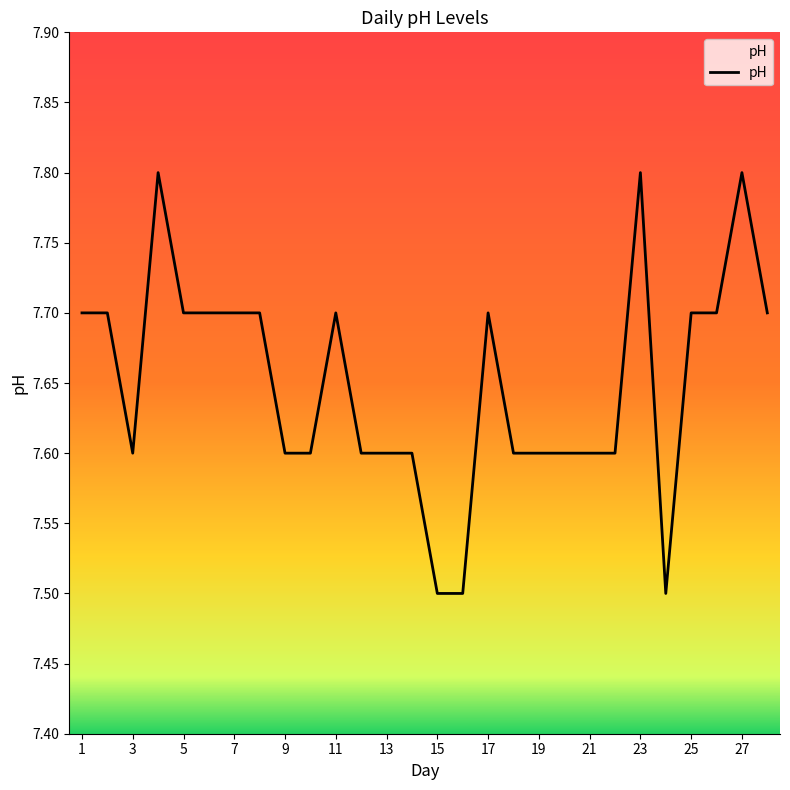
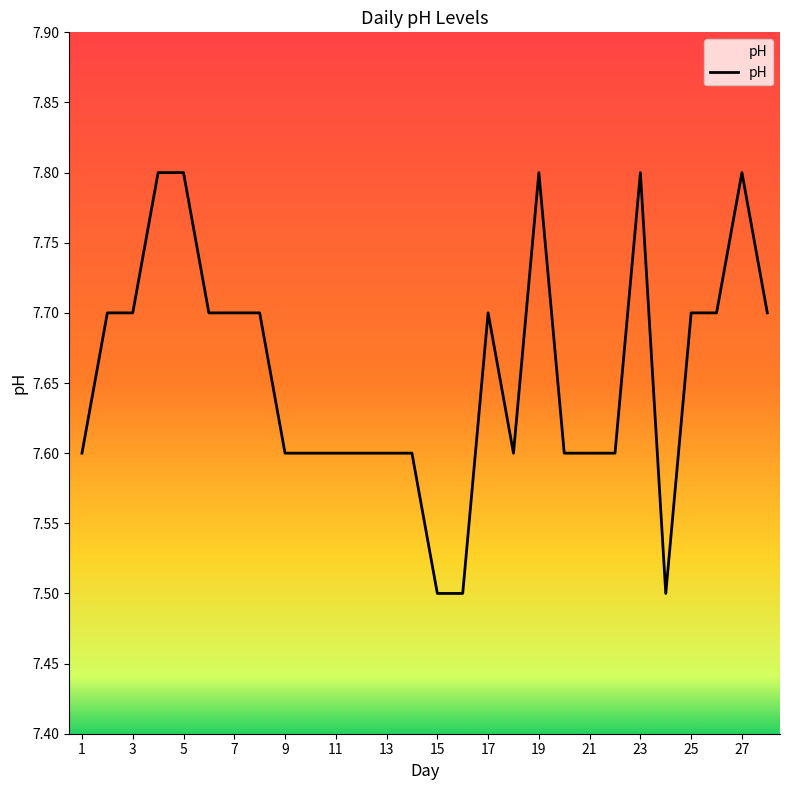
  {
-   "1": 7.7,
-   "3": 7.6,
-   "5": 7.7,
+   "1": 7.6,
+   "3": 7.7,
+   "5": 7.8,
    "7": 7.7,
    "9": 7.6,
-   "11": 7.7,
+   "11": 7.6,
    "13": 7.6,
    "15": 7.5,
    "17": 7.7,
-   "19": 7.6,
+   "19": 7.8,
    "21": 7.6,
    "23": 7.8,
    "25": 7.7,
    "27": 7.8
  }
